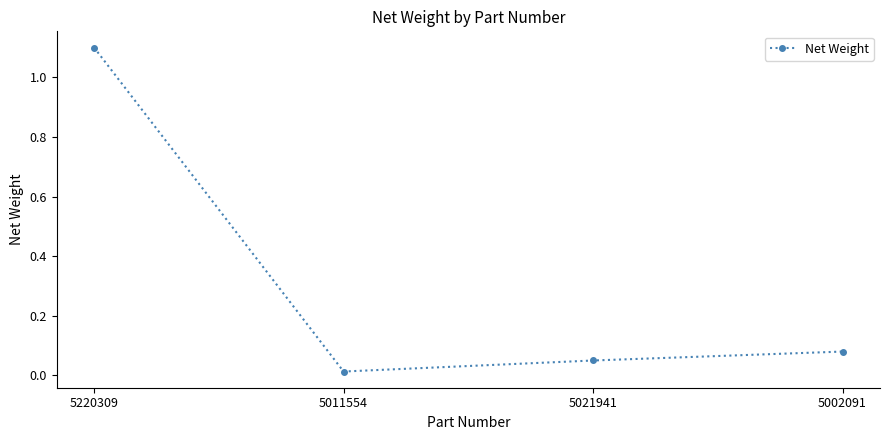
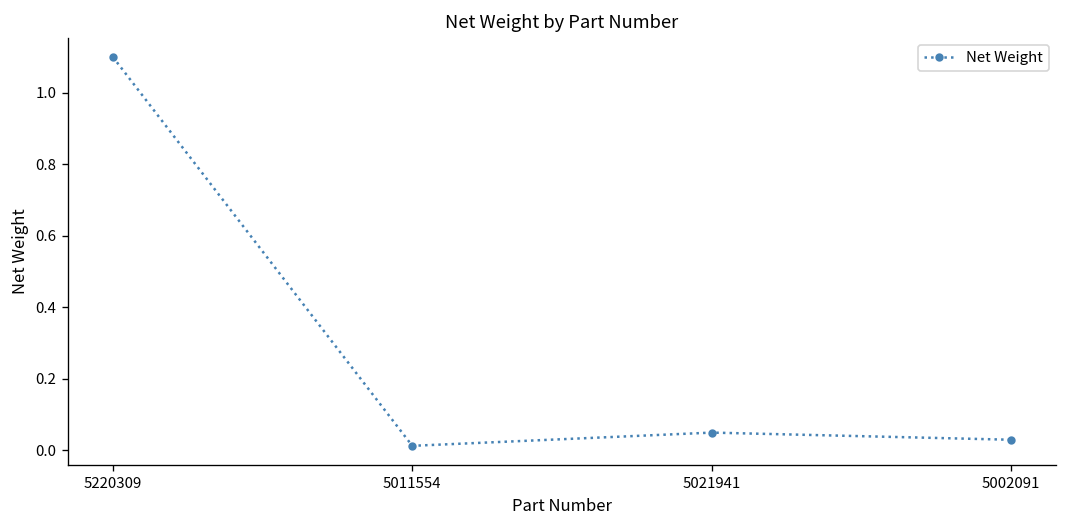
  {
    "5220309": 1.10,
    "5011554": 0.01,
    "5021941": 0.05,
-   "5002091": 0.08
+   "5002091": 0.03
  }
